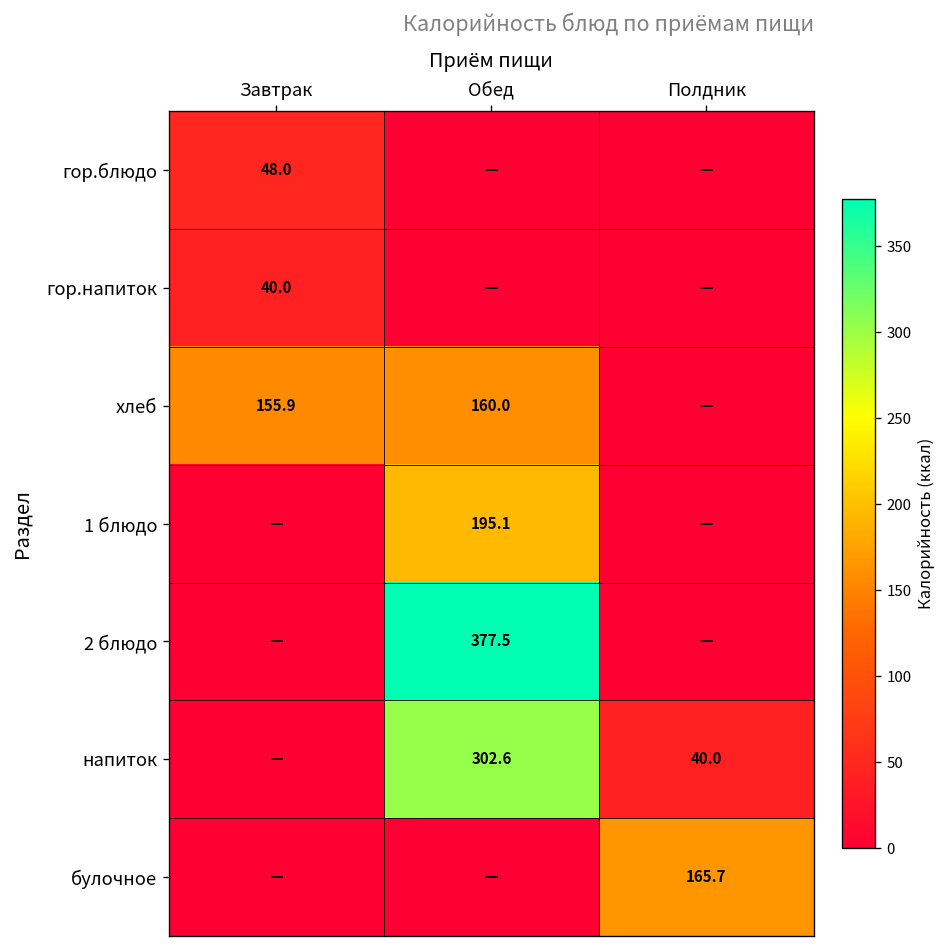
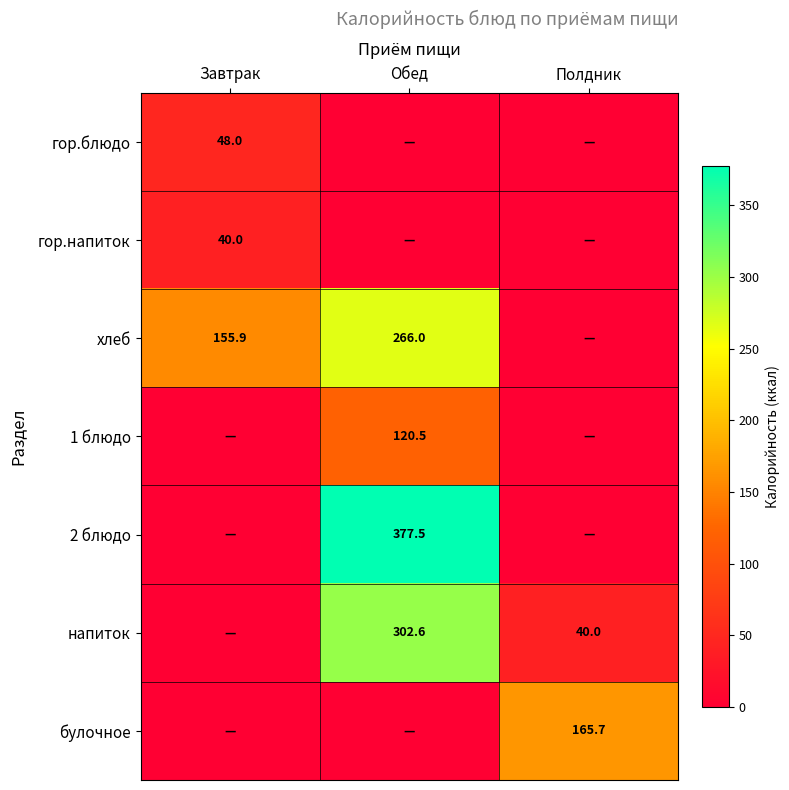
  {
    "гор.блюдо": {
      "Завтрак": 48.0
    },
    "гор.напиток": {
      "Завтрак": 40.0
    },
    "хлеб": {
      "Завтрак": 155.9,
-     "Обед": 160.0
+     "Обед": 266.0
    },
    "1 блюдо": {
-     "Обед": 195.1
+     "Обед": 120.5
    },
    "2 блюдо": {
      "Обед": 377.5
    },
    "напиток": {
      "Обед": 302.6,
      "Полдник": 40.0
    },
    "булочное": {
      "Полдник": 165.7
    }
  }
